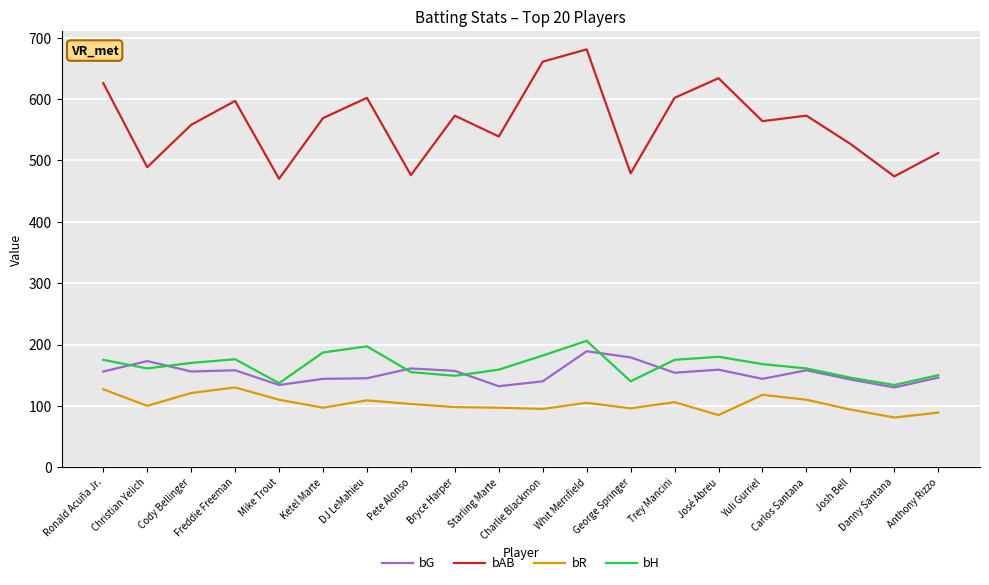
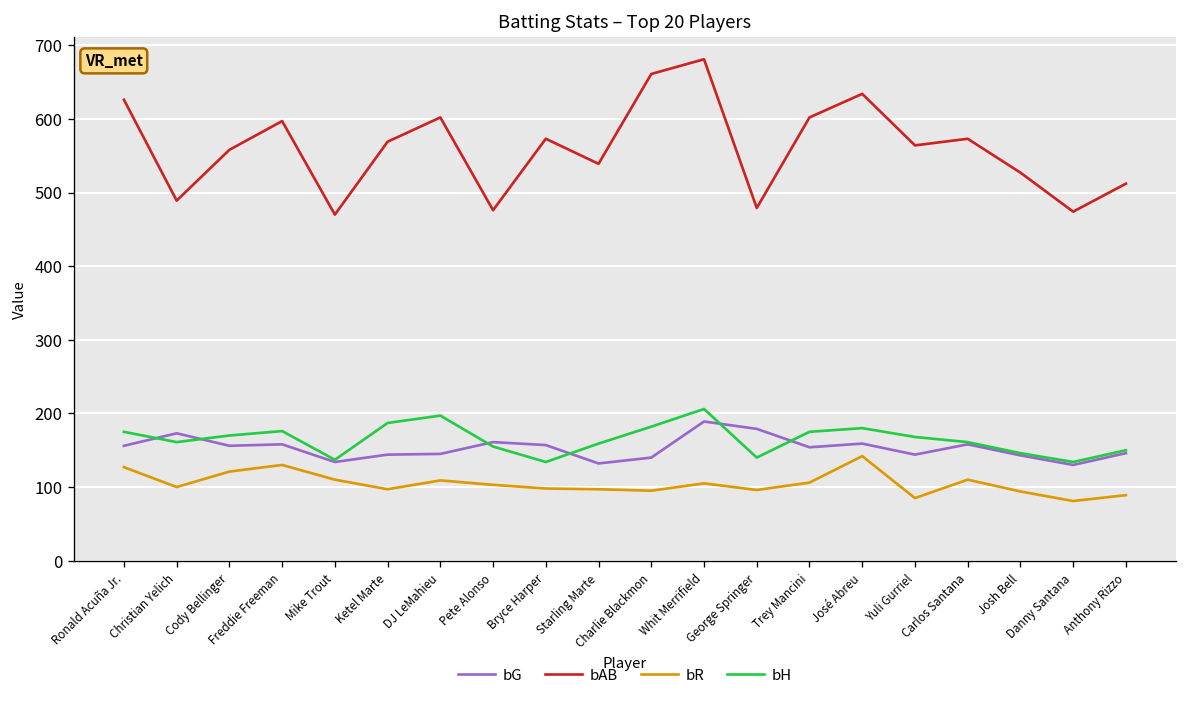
  {
    "bG": {
      "Ronald Acuña Jr.": 160,
      "Christian Yelich": 170,
      "Cody Bellinger": 160,
      "Freddie Freeman": 160,
      "Ketel Marte": 140,
      "DJ LeMahieu": 150,
      "Pete Alonso": 160,
      "Bryce Harper": 160,
      "Starling Marte": 130,
      "Charlie Blackmon": 140,
      "Whit Merrifield": 190,
      "George Springer": 180,
      "Trey Mancini": 150,
      "José Abreu": 160,
      "Yuli Gurriel": 140
    },
    "bAB": {
      "Ronald Acuña Jr.": 630,
      "Christian Yelich": 490,
      "Cody Bellinger": 560,
      "Freddie Freeman": 600,
      "Mike Trout": 470,
      "Ketel Marte": 570,
      "DJ LeMahieu": 600,
      "Pete Alonso": 480,
      "Bryce Harper": 570,
      "Starling Marte": 540,
      "Charlie Blackmon": 660,
      "Whit Merrifield": 680,
      "George Springer": 480,
      "Trey Mancini": 600,
      "José Abreu": 630,
      "Yuli Gurriel": 560,
      "Carlos Santana": 570,
      "Josh Bell": 530,
      "Danny Santana": 470,
      "Anthony Rizzo": 510
    },
    "bR": {
      "Ronald Acuña Jr.": 130,
      "Christian Yelich": 100,
      "Cody Bellinger": 120,
      "Freddie Freeman": 130,
      "Mike Trout": 110,
      "Ketel Marte": 100,
      "DJ LeMahieu": 110,
      "Pete Alonso": 100,
      "Bryce Harper": 100,
      "Starling Marte": 100,
      "Charlie Blackmon": 100,
      "Whit Merrifield": 110,
      "George Springer": 100,
      "Trey Mancini": 110,
-     "José Abreu": 90,
-     "Yuli Gurriel": 120,
+     "José Abreu": 140,
+     "Yuli Gurriel": 90,
      "Carlos Santana": 110,
      "Josh Bell": 90,
      "Danny Santana": 80,
      "Anthony Rizzo": 90
    },
    "bH": {
      "Ronald Acuña Jr.": 180,
      "Christian Yelich": 160,
      "Cody Bellinger": 170,
      "Freddie Freeman": 180,
      "Ketel Marte": 190,
      "DJ LeMahieu": 200,
      "Pete Alonso": 160,
-     "Bryce Harper": 150,
+     "Bryce Harper": 130,
      "Starling Marte": 160,
      "Charlie Blackmon": 180,
      "Whit Merrifield": 210,
      "George Springer": 140,
      "Trey Mancini": 180,
      "José Abreu": 180,
      "Yuli Gurriel": 170
    }
  }
